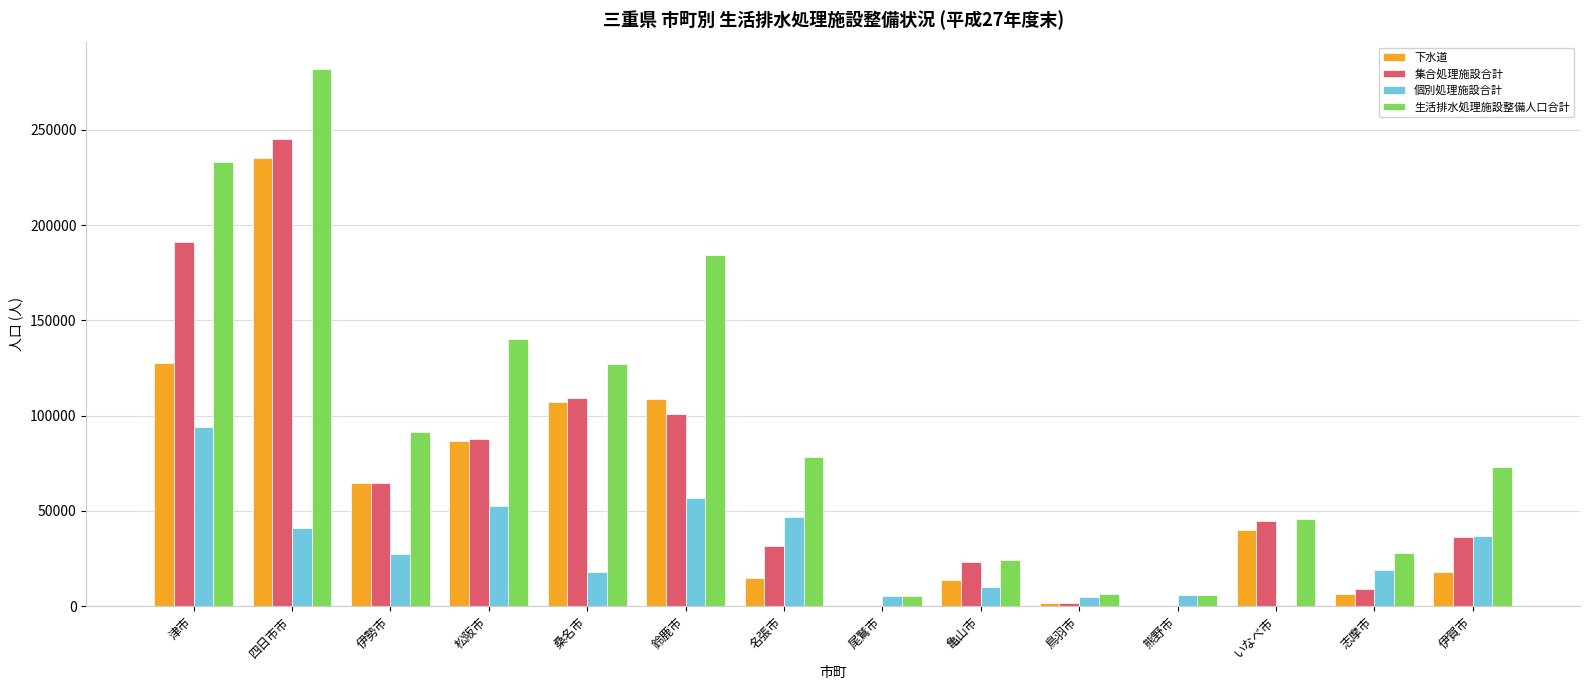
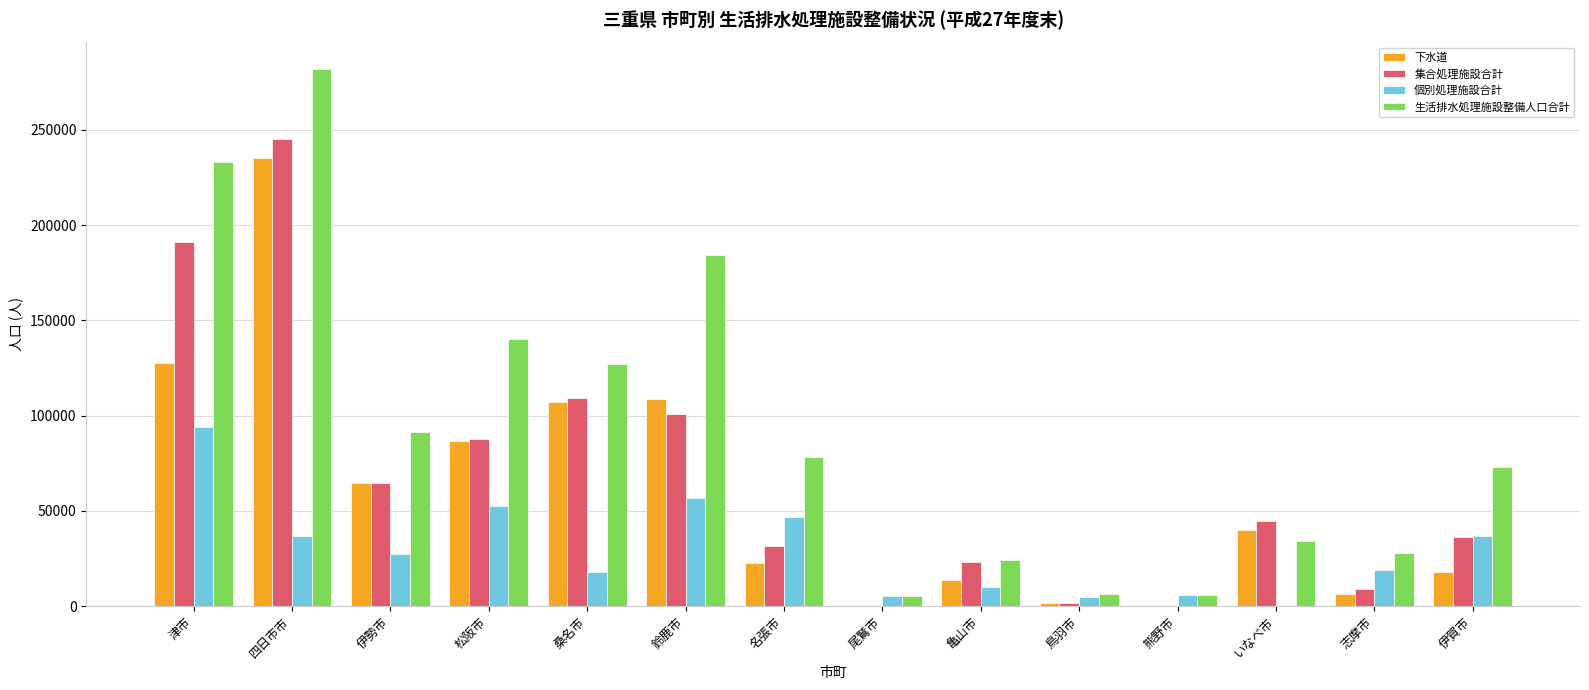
  {
    "下水道": {
      "津市": 128000,
      "四日市市": 235000,
      "伊勢市": 64000,
      "松阪市": 87000,
      "桑名市": 107000,
      "鈴鹿市": 109000,
-     "名張市": 15000,
+     "名張市": 23000,
      "尾鷲市": 0,
      "亀山市": 14000,
      "鳥羽市": 2000,
      "熊野市": 0,
      "いなべ市": 40000,
      "志摩市": 6000,
      "伊賀市": 18000
    },
    "集合処理施設合計": {
      "津市": 191000,
      "四日市市": 245000,
      "伊勢市": 64000,
      "松阪市": 88000,
      "桑名市": 110000,
      "鈴鹿市": 101000,
      "名張市": 32000,
      "尾鷲市": 0,
      "亀山市": 23000,
      "鳥羽市": 2000,
      "熊野市": 0,
      "いなべ市": 45000,
      "志摩市": 9000,
      "伊賀市": 36000
    },
    "個別処理施設合計": {
      "津市": 94000,
-     "四日市市": 41000,
+     "四日市市": 37000,
      "伊勢市": 27000,
      "松阪市": 52000,
      "桑名市": 18000,
      "鈴鹿市": 57000,
      "名張市": 47000,
      "尾鷲市": 6000,
      "亀山市": 10000,
      "鳥羽市": 5000,
      "熊野市": 6000,
      "志摩市": 19000,
      "伊賀市": 37000
    },
    "生活排水処理施設整備人口合計": {
      "津市": 233000,
      "四日市市": 282000,
      "伊勢市": 92000,
      "松阪市": 140000,
      "桑名市": 127000,
      "鈴鹿市": 184000,
      "名張市": 78000,
      "尾鷲市": 6000,
      "亀山市": 24000,
      "鳥羽市": 6000,
      "熊野市": 6000,
-     "いなべ市": 46000,
+     "いなべ市": 34000,
      "志摩市": 28000,
      "伊賀市": 73000
    }
  }
